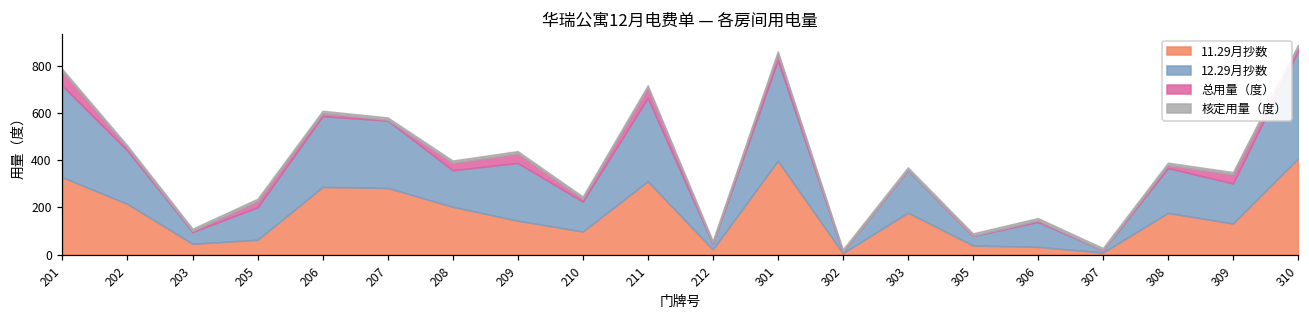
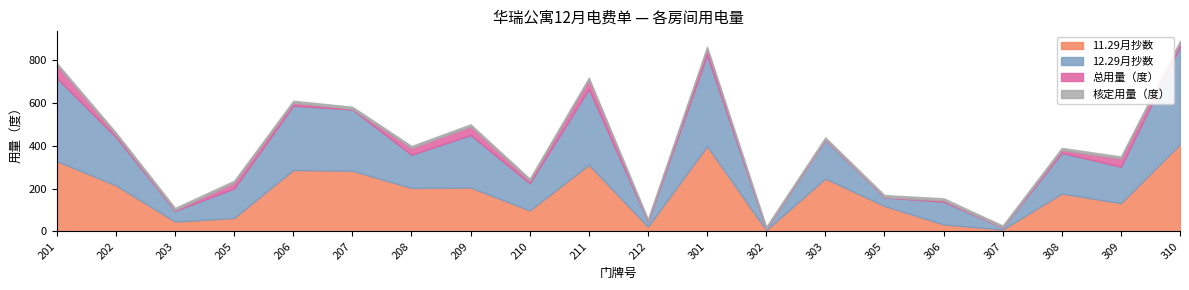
  {
    "11.29月抄数": {
      "201": 330,
      "202": 220,
      "203": 50,
      "205": 60,
      "206": 290,
      "207": 280,
      "208": 200,
-     "209": 140,
+     "209": 210,
      "210": 100,
      "211": 310,
      "212": 20,
      "301": 400,
-     "303": 180,
-     "305": 40,
+     "303": 250,
+     "305": 120,
      "306": 30,
      "308": 180,
      "309": 130,
      "310": 410
    }
  }
